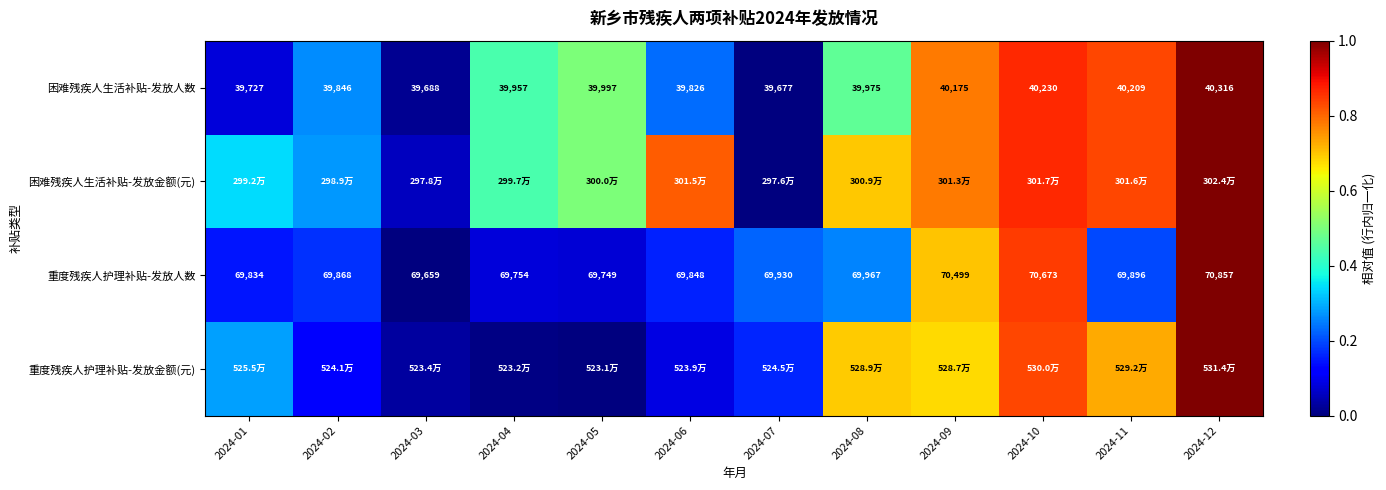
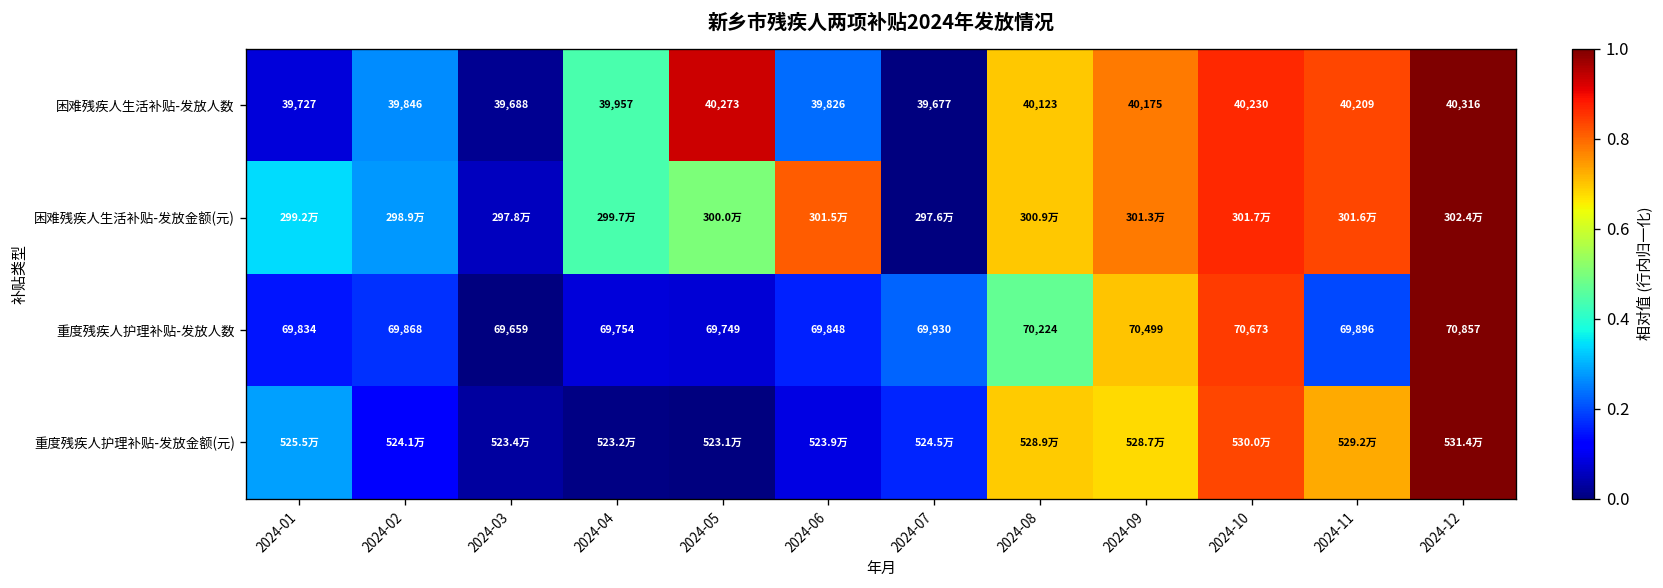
  {
    "困难残疾人生活补贴-发放人数": {
      "2024-01": "39,727",
      "2024-02": "39,846",
      "2024-03": "39,688",
      "2024-04": "39,957",
-     "2024-05": "39,997",
+     "2024-05": "40,273",
      "2024-06": "39,826",
      "2024-07": "39,677",
-     "2024-08": "39,975",
+     "2024-08": "40,123",
      "2024-09": "40,175",
      "2024-10": "40,230",
      "2024-11": "40,209",
      "2024-12": "40,316"
    },
    "困难残疾人生活补贴-发放金额(元)": {
      "2024-01": "299.2万",
      "2024-02": "298.9万",
      "2024-03": "297.8万",
      "2024-04": "299.7万",
      "2024-05": "300.0万",
      "2024-06": "301.5万",
      "2024-07": "297.6万",
      "2024-08": "300.9万",
      "2024-09": "301.3万",
      "2024-10": "301.7万",
      "2024-11": "301.6万",
      "2024-12": "302.4万"
    },
    "重度残疾人护理补贴-发放人数": {
      "2024-01": "69,834",
      "2024-02": "69,868",
      "2024-03": "69,659",
      "2024-04": "69,754",
      "2024-05": "69,749",
      "2024-06": "69,848",
      "2024-07": "69,930",
-     "2024-08": "69,967",
+     "2024-08": "70,224",
      "2024-09": "70,499",
      "2024-10": "70,673",
      "2024-11": "69,896",
      "2024-12": "70,857"
    },
    "重度残疾人护理补贴-发放金额(元)": {
      "2024-01": "525.5万",
      "2024-02": "524.1万",
      "2024-03": "523.4万",
      "2024-04": "523.2万",
      "2024-05": "523.1万",
      "2024-06": "523.9万",
      "2024-07": "524.5万",
      "2024-08": "528.9万",
      "2024-09": "528.7万",
      "2024-10": "530.0万",
      "2024-11": "529.2万",
      "2024-12": "531.4万"
    }
  }
